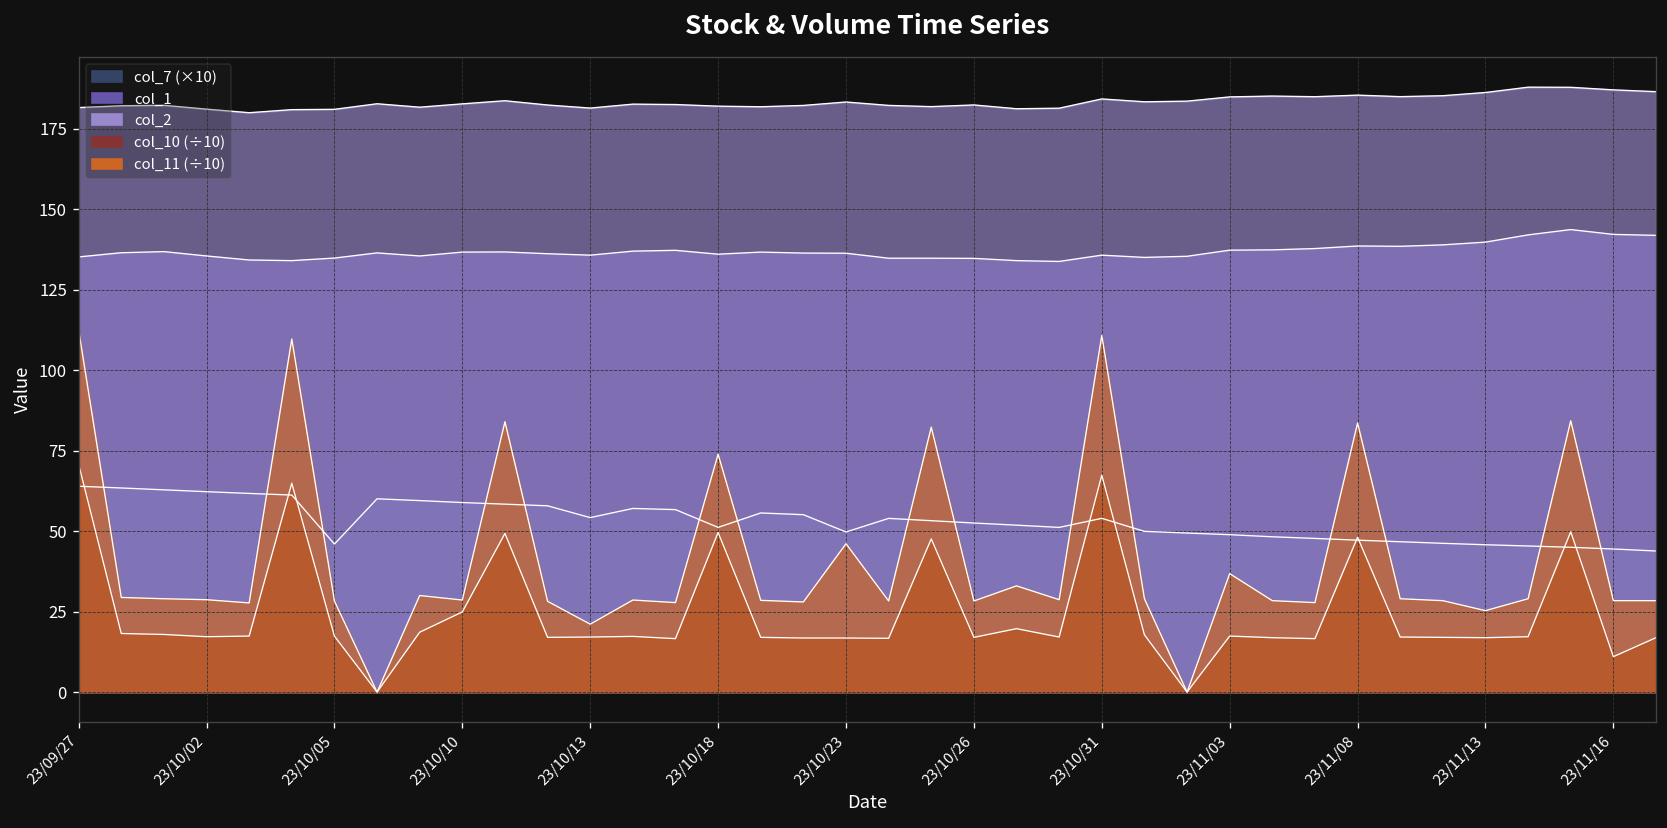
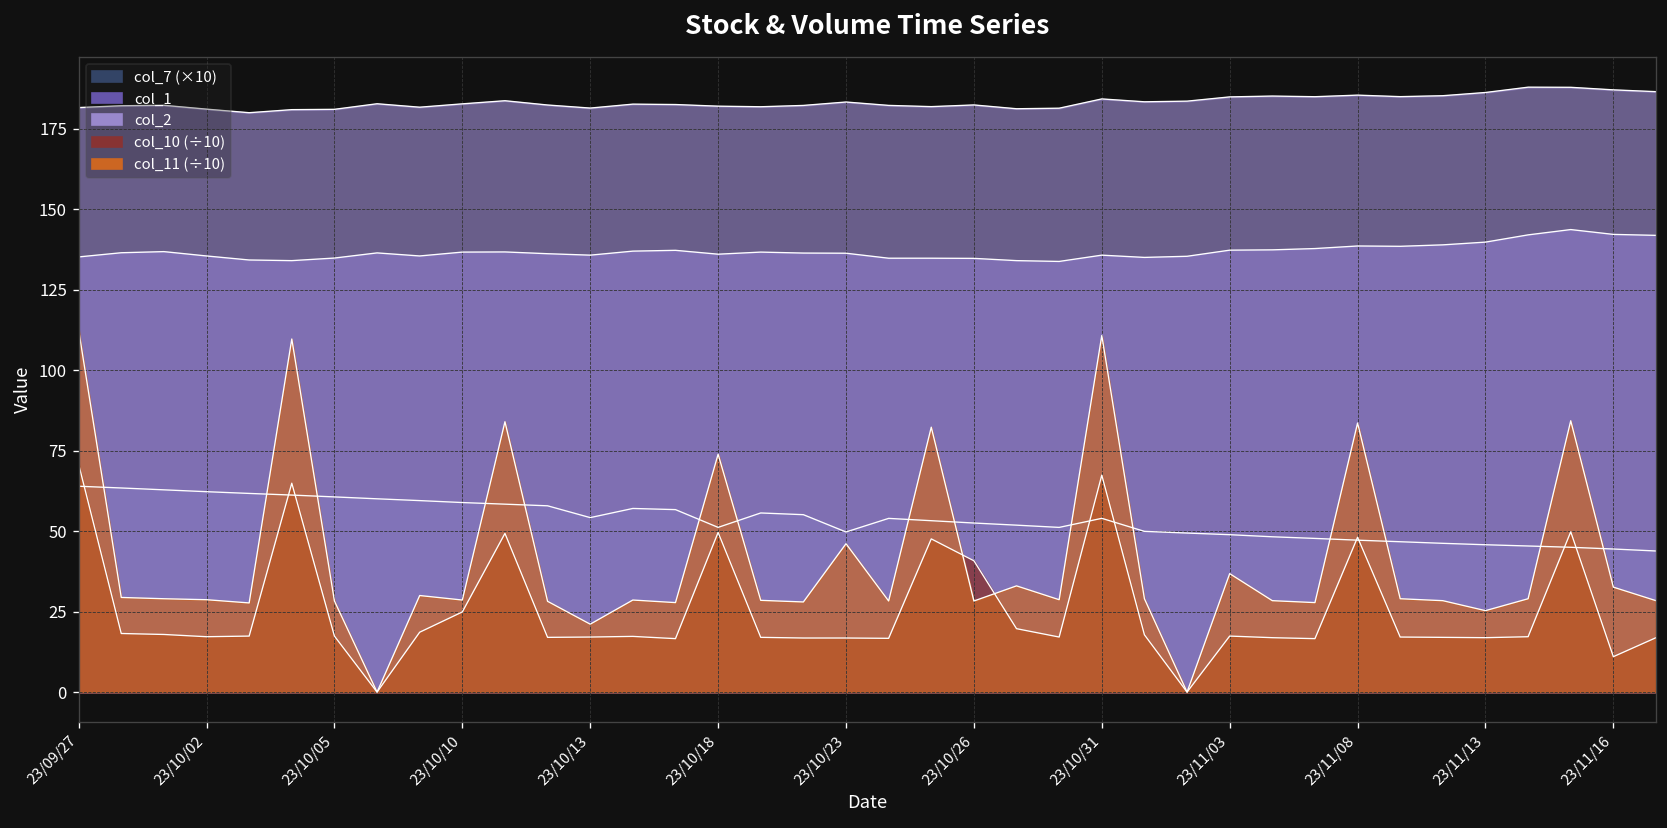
  {
    "col_7 (×10)": {
      "23/09/27": 64,
      "23/10/02": 62,
-     "23/10/05": 46,
+     "23/10/05": 61,
      "23/10/10": 59,
      "23/10/13": 54,
      "23/10/18": 51,
      "23/10/23": 50,
      "23/10/26": 53,
      "23/10/31": 54,
      "23/11/03": 49,
      "23/11/13": 46,
      "23/11/16": 44
    },
    "col_10 (÷10)": {
      "23/09/27": 71,
      "23/10/02": 17,
      "23/10/05": 17,
      "23/10/10": 25,
      "23/10/13": 17,
      "23/10/18": 50,
      "23/10/23": 17,
-     "23/10/26": 17,
+     "23/10/26": 41,
      "23/10/31": 67,
      "23/11/03": 17,
      "23/11/13": 17,
      "23/11/16": 11
    },
    "col_11 (÷10)": {
      "23/09/27": 113,
      "23/10/02": 29,
      "23/10/05": 28,
      "23/10/10": 29,
      "23/10/13": 21,
      "23/10/18": 74,
      "23/10/23": 46,
      "23/10/26": 28,
      "23/10/31": 111,
      "23/11/03": 37,
      "23/11/08": 84,
      "23/11/13": 25,
-     "23/11/16": 28
+     "23/11/16": 33
    }
  }
